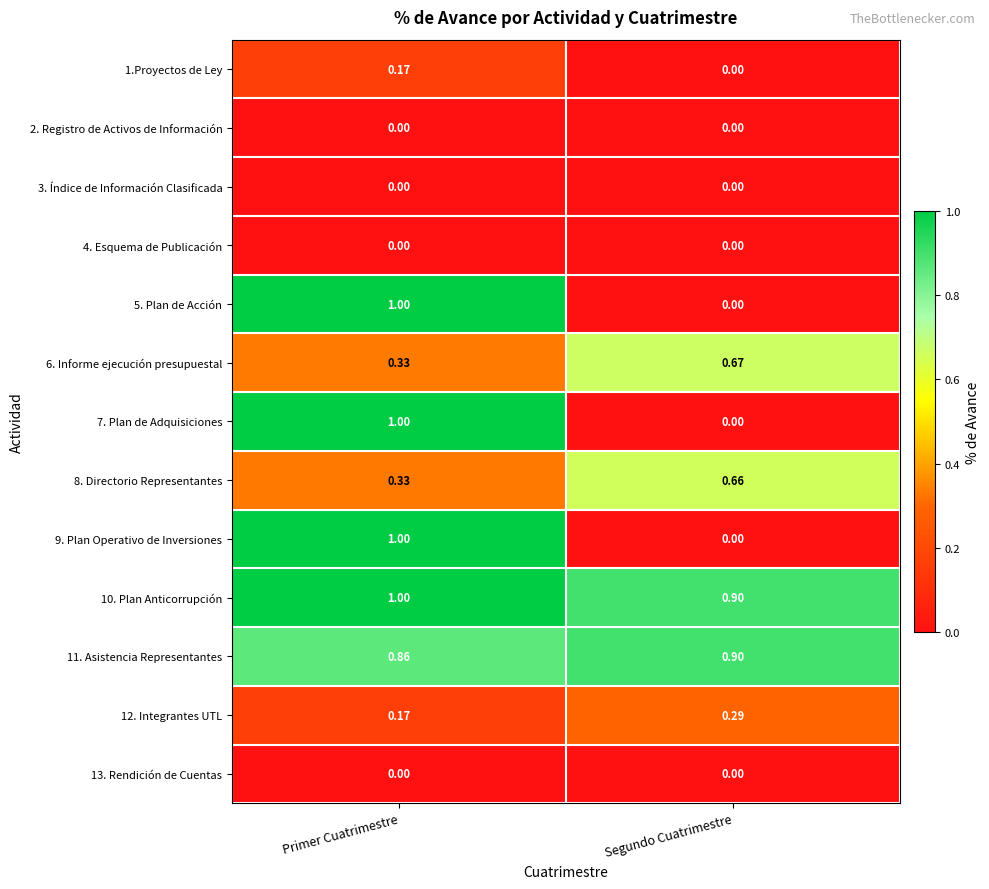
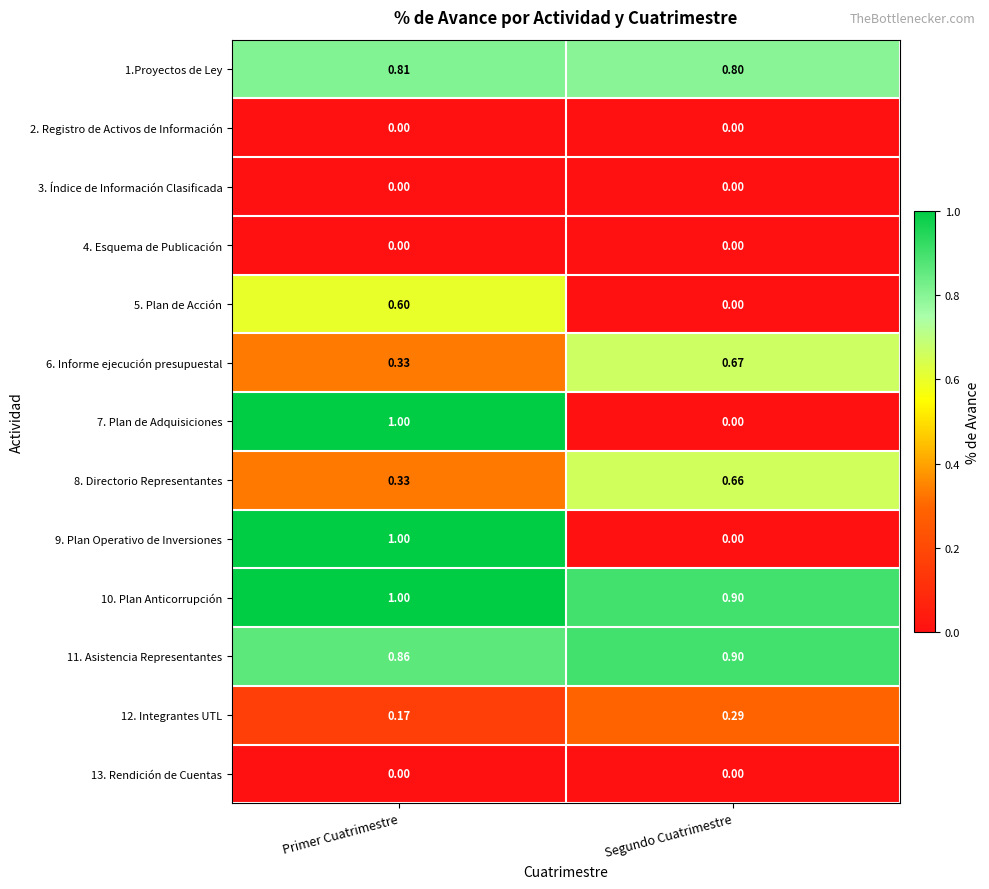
  {
    "1.Proyectos de Ley": {
-     "Primer Cuatrimestre": 0.17,
-     "Segundo Cuatrimestre": 0.00
+     "Primer Cuatrimestre": 0.81,
+     "Segundo Cuatrimestre": 0.80
    },
    "2. Registro de Activos de Información": {
      "Primer Cuatrimestre": 0.00,
      "Segundo Cuatrimestre": 0.00
    },
    "3. Índice de Información Clasificada": {
      "Primer Cuatrimestre": 0.00,
      "Segundo Cuatrimestre": 0.00
    },
    "4. Esquema de Publicación": {
      "Primer Cuatrimestre": 0.00,
      "Segundo Cuatrimestre": 0.00
    },
    "5. Plan de Acción": {
-     "Primer Cuatrimestre": 1.00,
+     "Primer Cuatrimestre": 0.60,
      "Segundo Cuatrimestre": 0.00
    },
    "6. Informe ejecución presupuestal": {
      "Primer Cuatrimestre": 0.33,
      "Segundo Cuatrimestre": 0.67
    },
    "7. Plan de Adquisiciones": {
      "Primer Cuatrimestre": 1.00,
      "Segundo Cuatrimestre": 0.00
    },
    "8. Directorio Representantes": {
      "Primer Cuatrimestre": 0.33,
      "Segundo Cuatrimestre": 0.66
    },
    "9. Plan Operativo de Inversiones": {
      "Primer Cuatrimestre": 1.00,
      "Segundo Cuatrimestre": 0.00
    },
    "10. Plan Anticorrupción": {
      "Primer Cuatrimestre": 1.00,
      "Segundo Cuatrimestre": 0.90
    },
    "11. Asistencia Representantes": {
      "Primer Cuatrimestre": 0.86,
      "Segundo Cuatrimestre": 0.90
    },
    "12. Integrantes UTL": {
      "Primer Cuatrimestre": 0.17,
      "Segundo Cuatrimestre": 0.29
    },
    "13. Rendición de Cuentas": {
      "Primer Cuatrimestre": 0.00,
      "Segundo Cuatrimestre": 0.00
    }
  }
